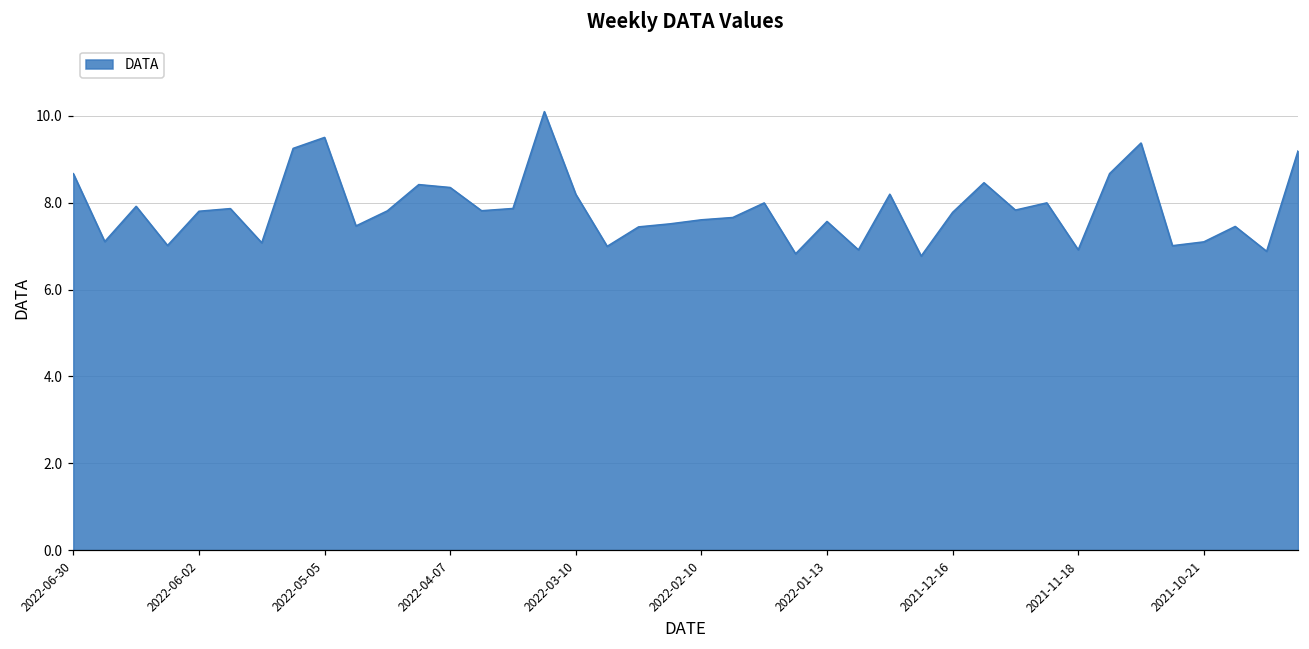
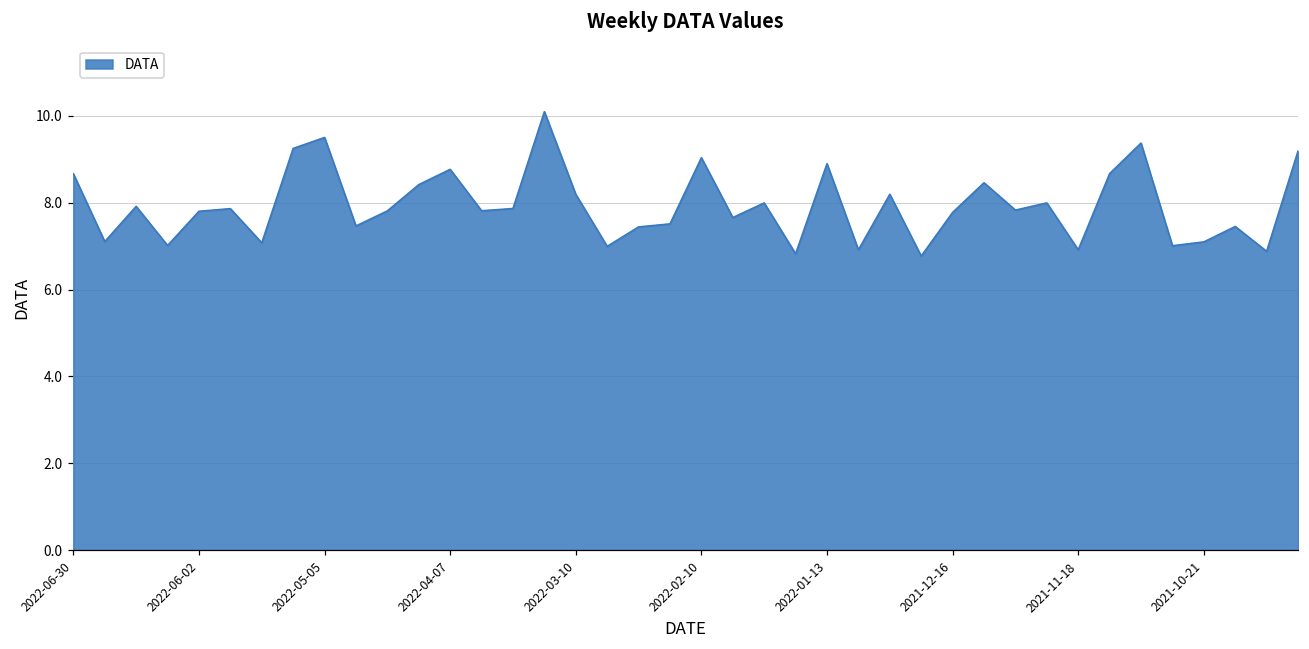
  {
    "2022-06-30": 8.7,
    "2022-06-02": 7.8,
    "2022-05-05": 9.5,
-   "2022-04-07": 8.3,
+   "2022-04-07": 8.8,
    "2022-03-10": 8.2,
-   "2022-02-10": 7.6,
-   "2022-01-13": 7.6,
+   "2022-02-10": 9.0,
+   "2022-01-13": 8.9,
    "2021-12-16": 7.8,
    "2021-11-18": 6.9,
    "2021-10-21": 7.1
  }
